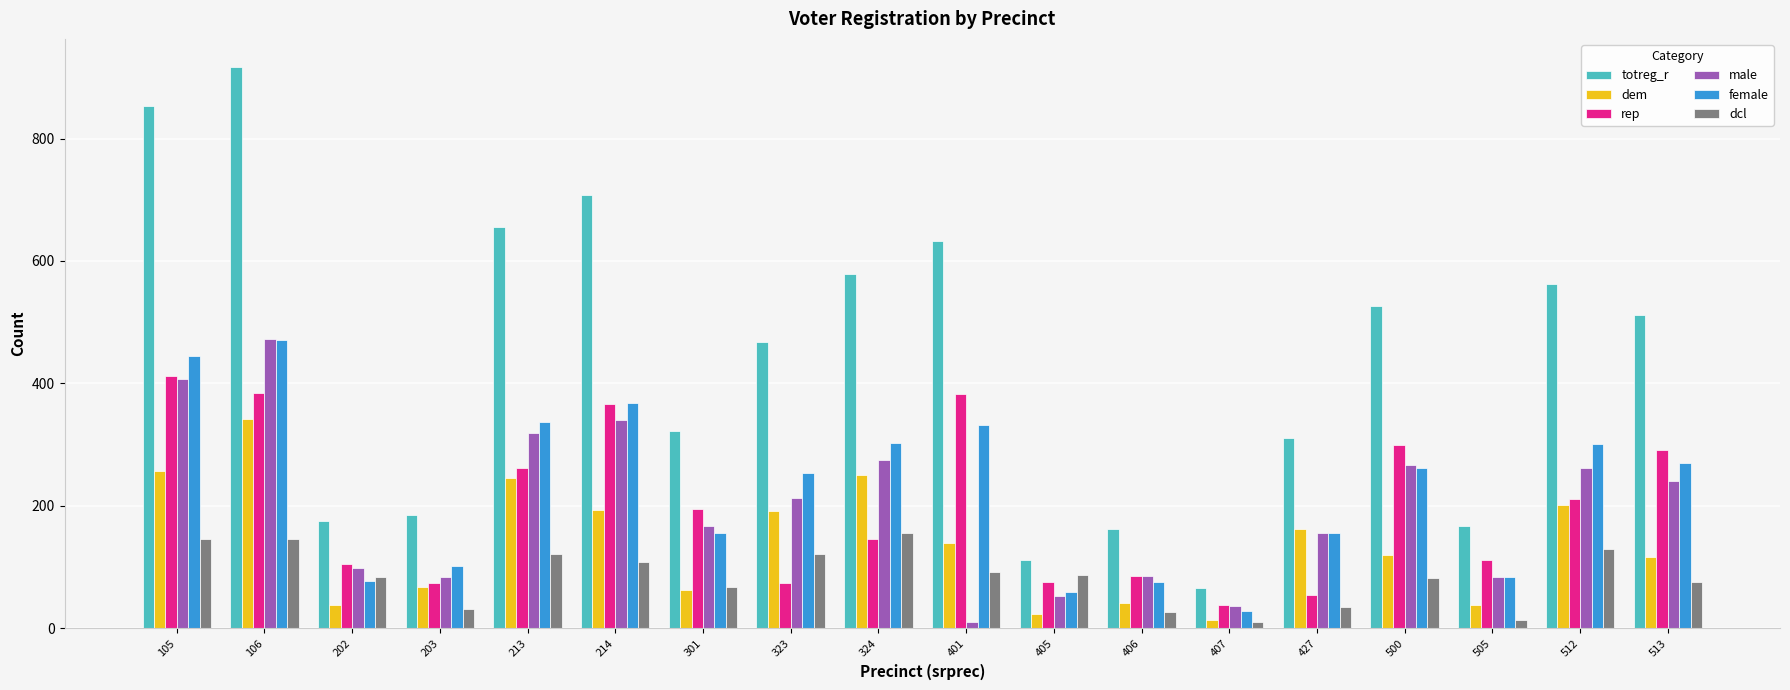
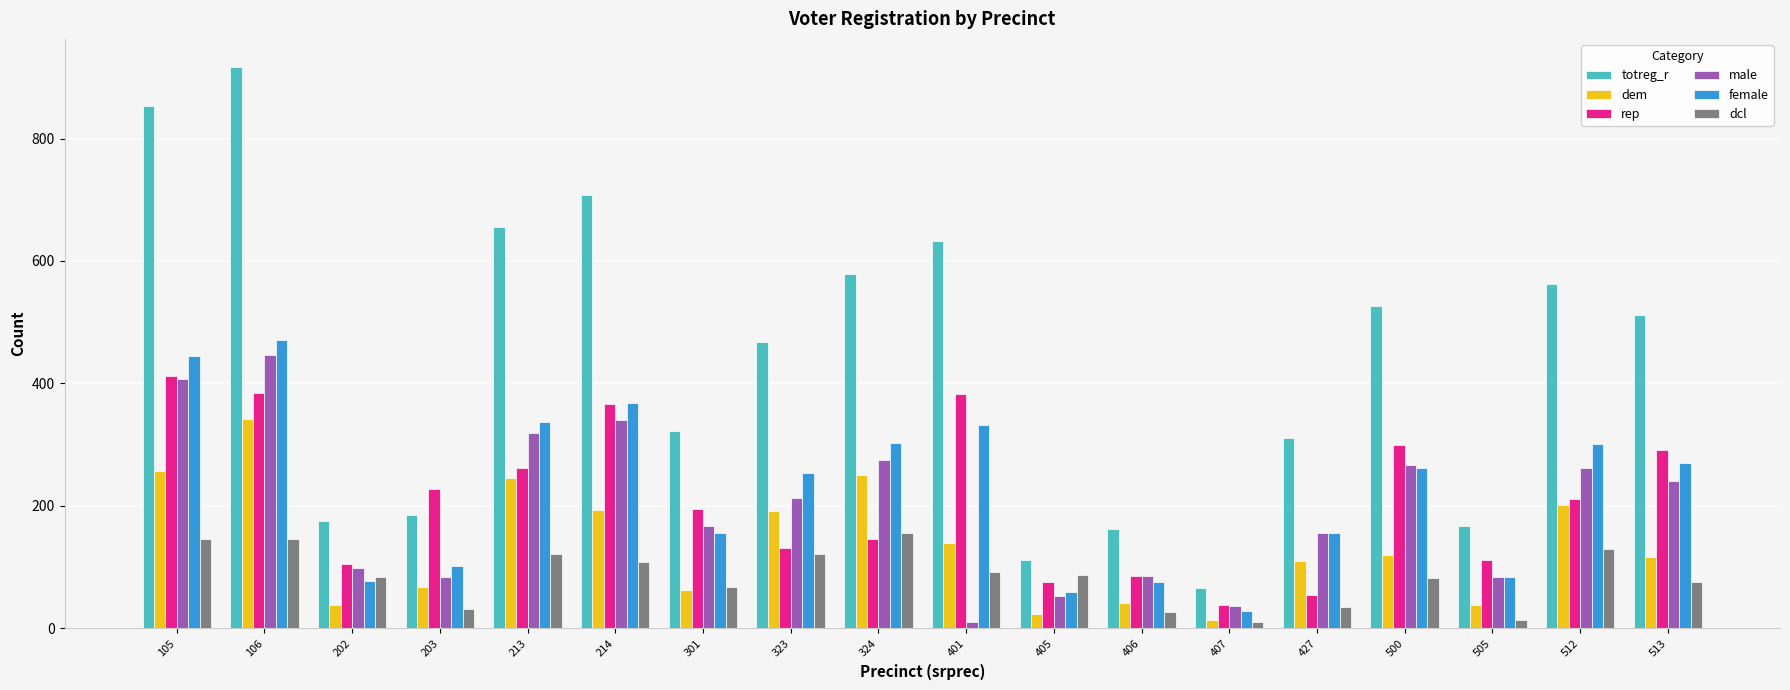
  {
    "dem": {
      "105": 260,
      "106": 340,
      "202": 40,
      "203": 70,
      "213": 250,
      "214": 190,
      "301": 60,
      "323": 190,
      "324": 250,
      "401": 140,
      "405": 20,
      "406": 40,
      "407": 10,
-     "427": 160,
+     "427": 110,
      "500": 120,
      "505": 40,
      "512": 200,
      "513": 120
    },
    "rep": {
      "105": 410,
      "106": 380,
      "202": 110,
-     "203": 70,
+     "203": 230,
      "213": 260,
      "214": 370,
      "301": 200,
-     "323": 70,
+     "323": 130,
      "324": 150,
      "401": 380,
      "405": 80,
      "406": 90,
      "407": 40,
      "427": 60,
      "500": 300,
      "505": 110,
      "512": 210,
      "513": 290
    },
    "male": {
      "105": 410,
-     "106": 470,
+     "106": 450,
      "202": 100,
      "203": 80,
      "213": 320,
      "214": 340,
      "301": 170,
      "323": 210,
      "324": 280,
      "401": 10,
      "405": 50,
      "406": 90,
      "407": 40,
      "427": 160,
      "500": 270,
      "505": 80,
      "512": 260,
      "513": 240
    },
    "dcl": {
      "105": 150,
      "106": 150,
      "202": 80,
      "203": 30,
      "213": 120,
      "214": 110,
      "301": 70,
      "323": 120,
      "324": 160,
      "401": 90,
      "405": 90,
      "406": 30,
      "407": 10,
      "427": 30,
      "500": 80,
      "505": 10,
      "512": 130,
      "513": 80
    }
  }
